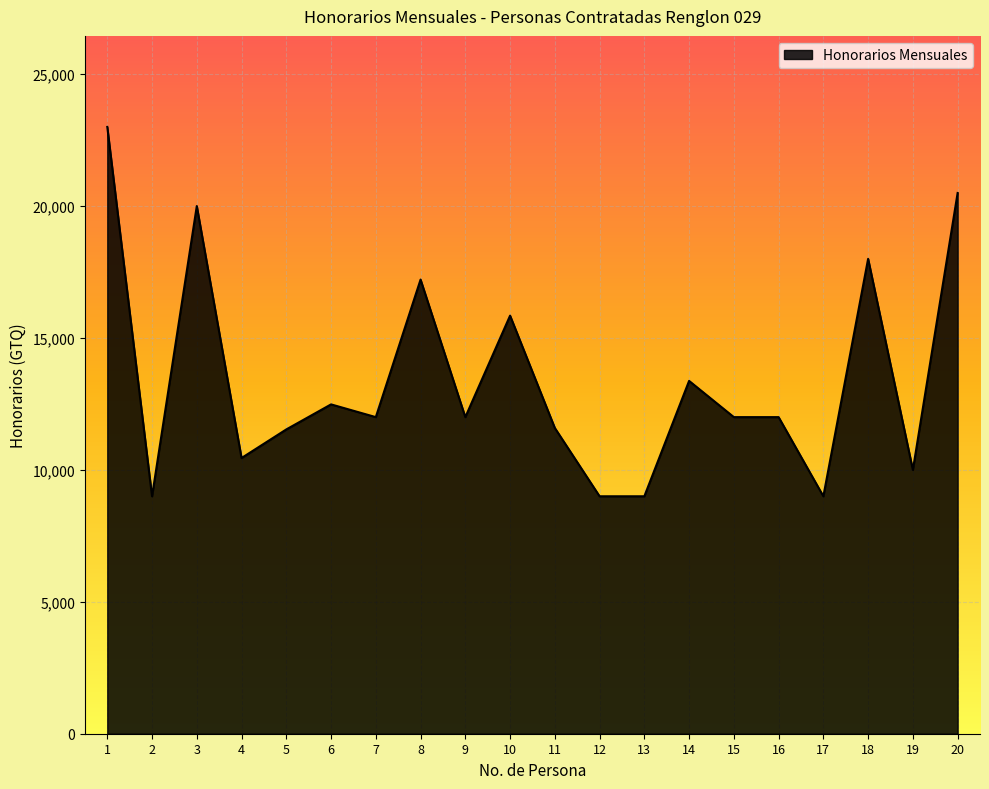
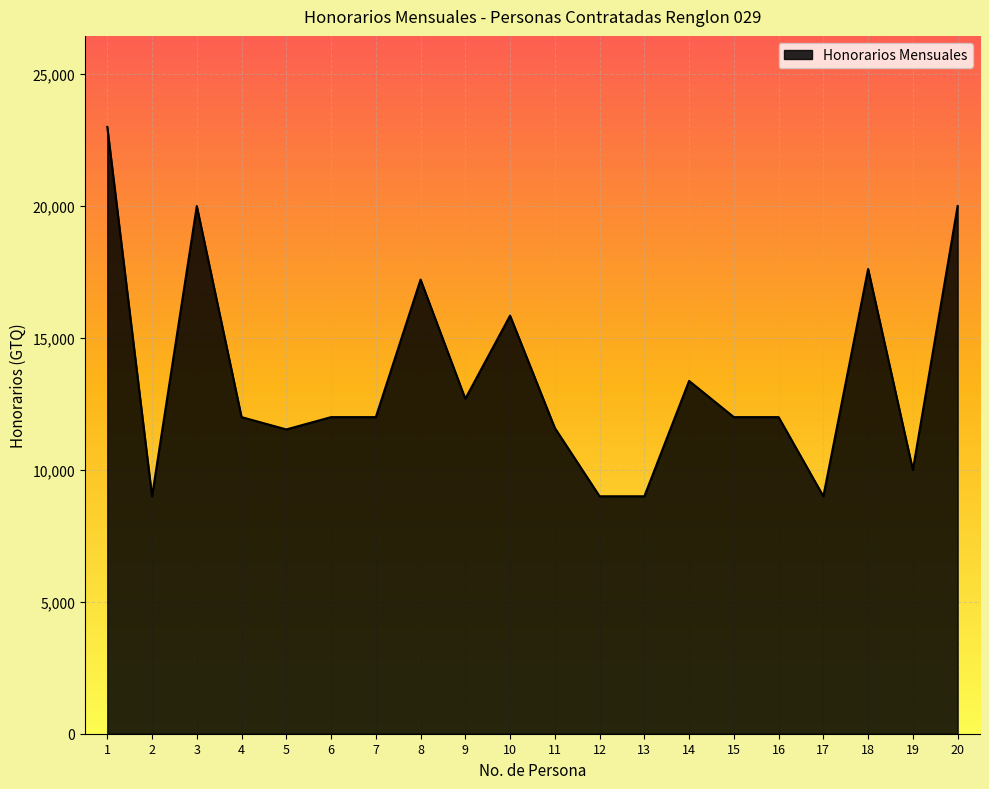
  {
    "1": "23,000",
    "2": "9,000",
    "3": "20,000",
-   "4": "10,500",
+   "4": "12,000",
    "5": "11,500",
-   "6": "12,500",
+   "6": "12,000",
    "7": "12,000",
    "8": "17,200",
-   "9": "12,000",
+   "9": "12,700",
    "10": "15,800",
    "11": "11,600",
    "12": "9,000",
    "13": "9,000",
    "14": "13,400",
    "15": "12,000",
    "16": "12,000",
    "17": "9,000",
-   "18": "18,000",
+   "18": "17,600",
    "19": "10,000",
-   "20": "20,500"
+   "20": "20,000"
  }
